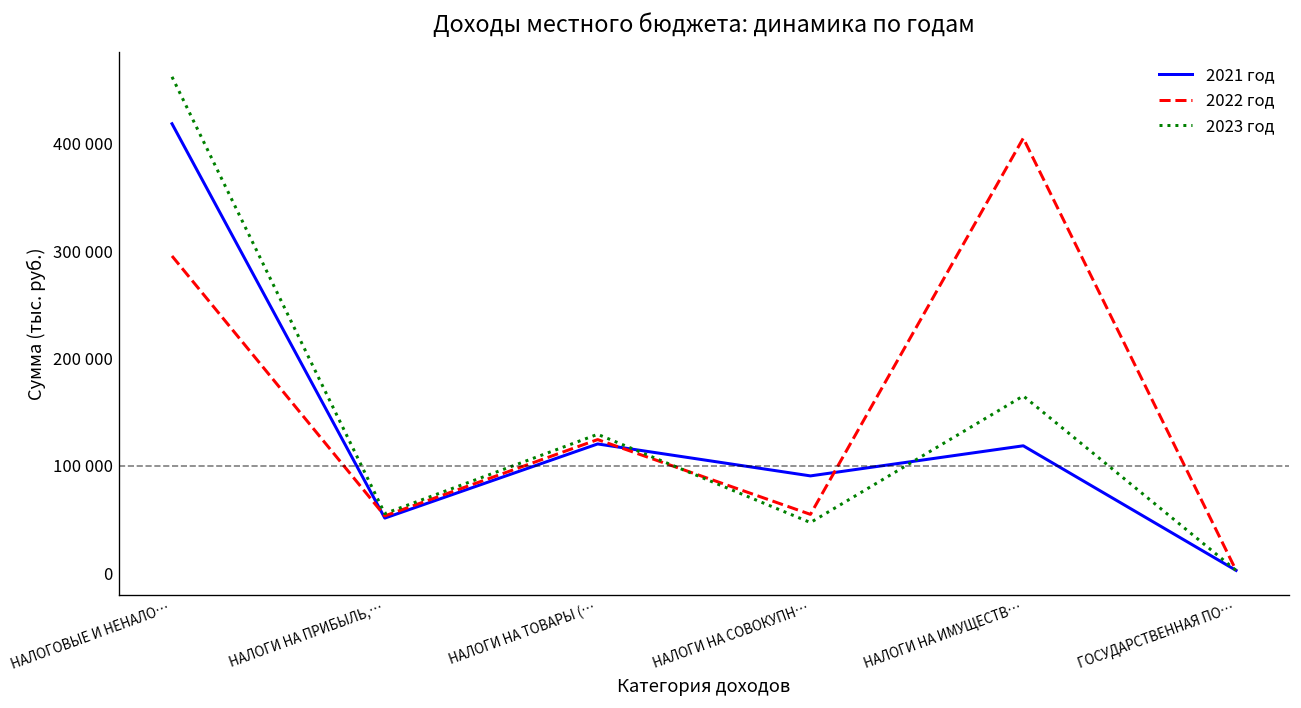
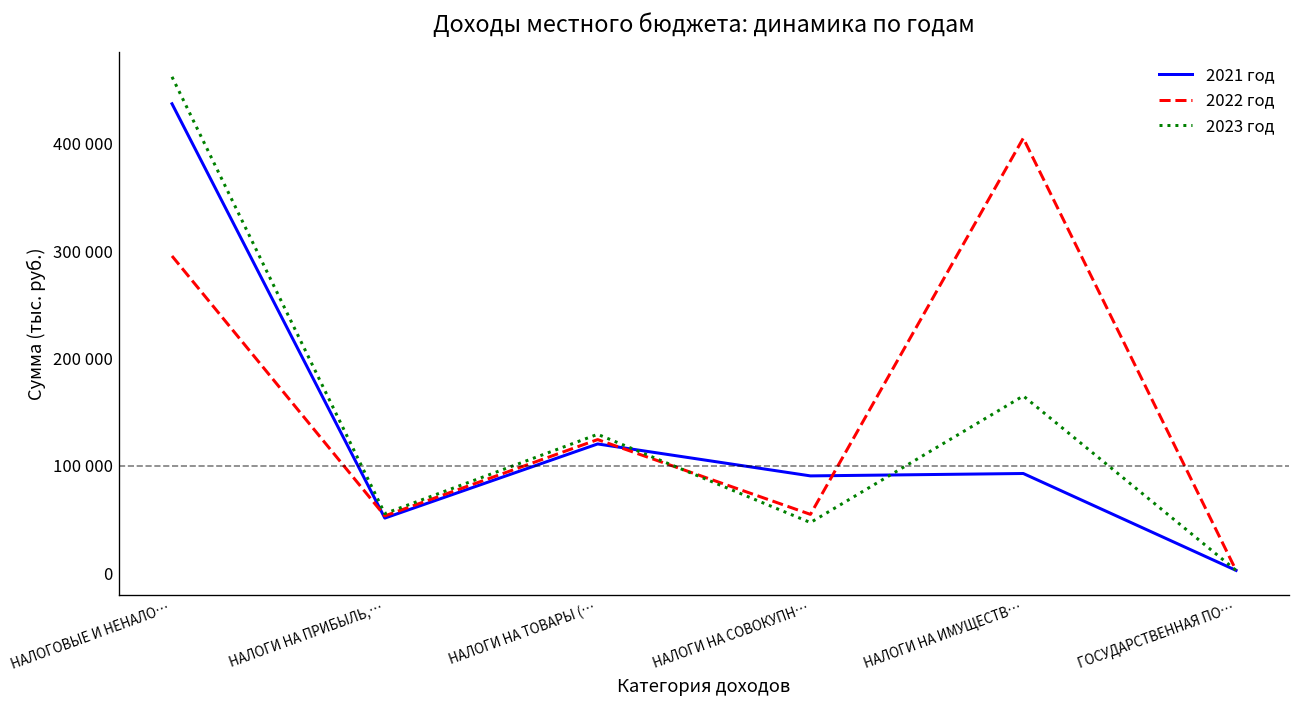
  {
    "2021 год": {
-     "НАЛОГОВЫЕ И НЕНАЛО…": 420000,
+     "НАЛОГОВЫЕ И НЕНАЛО…": 440000,
      "НАЛОГИ НА ТОВАРЫ (…": 120000,
      "НАЛОГИ НА СОВОКУПН…": 90000,
-     "НАЛОГИ НА ИМУЩЕСТВ…": 120000
+     "НАЛОГИ НА ИМУЩЕСТВ…": 90000
    },
    "2022 год": {
      "НАЛОГОВЫЕ И НЕНАЛО…": 300000,
      "НАЛОГИ НА ТОВАРЫ (…": 120000,
      "НАЛОГИ НА СОВОКУПН…": 50000,
      "НАЛОГИ НА ИМУЩЕСТВ…": 410000
    },
    "2023 год": {
      "НАЛОГОВЫЕ И НЕНАЛО…": 460000,
      "НАЛОГИ НА ТОВАРЫ (…": 130000,
      "НАЛОГИ НА СОВОКУПН…": 50000,
      "НАЛОГИ НА ИМУЩЕСТВ…": 170000
    }
  }
